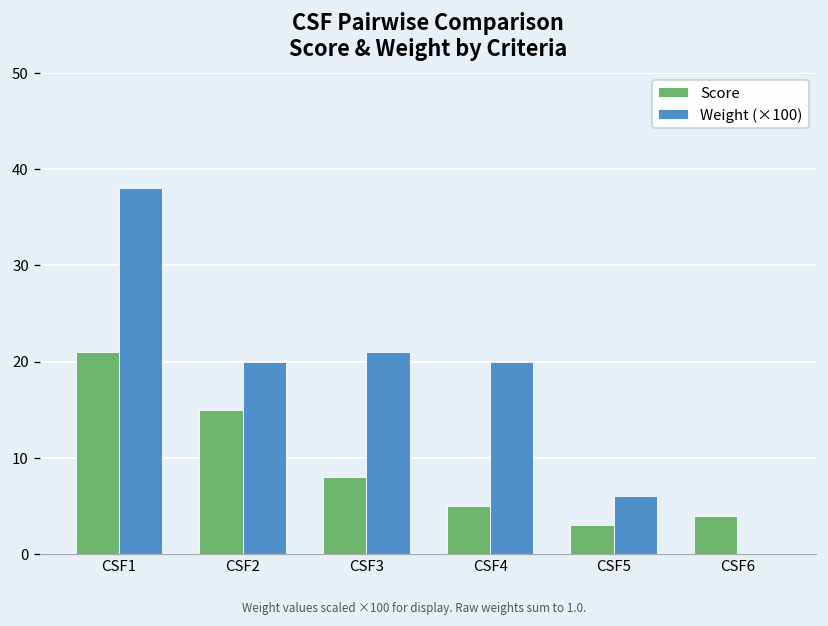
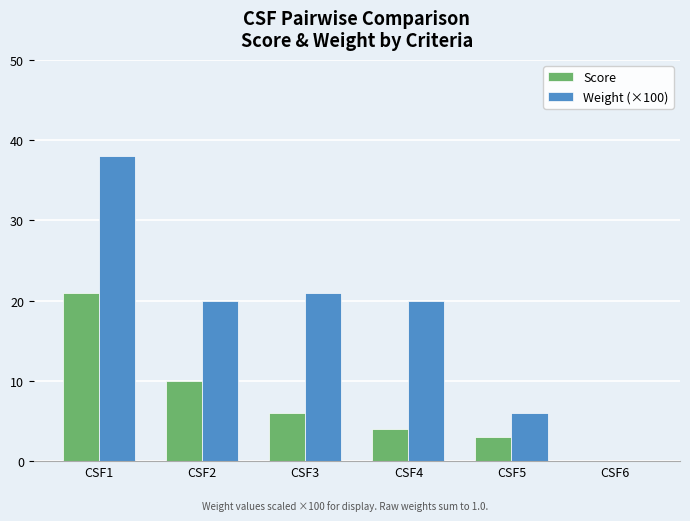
  {
    "Score": {
      "CSF1": 21,
-     "CSF2": 15,
-     "CSF3": 8,
-     "CSF4": 5,
+     "CSF2": 10,
+     "CSF3": 6,
+     "CSF4": 4,
      "CSF5": 3,
-     "CSF6": 4
+     "CSF6": 0
    },
    "Weight (×100)": {
      "CSF1": 38,
      "CSF2": 20,
      "CSF3": 21,
      "CSF4": 20,
      "CSF5": 6,
      "CSF6": 0
    }
  }
